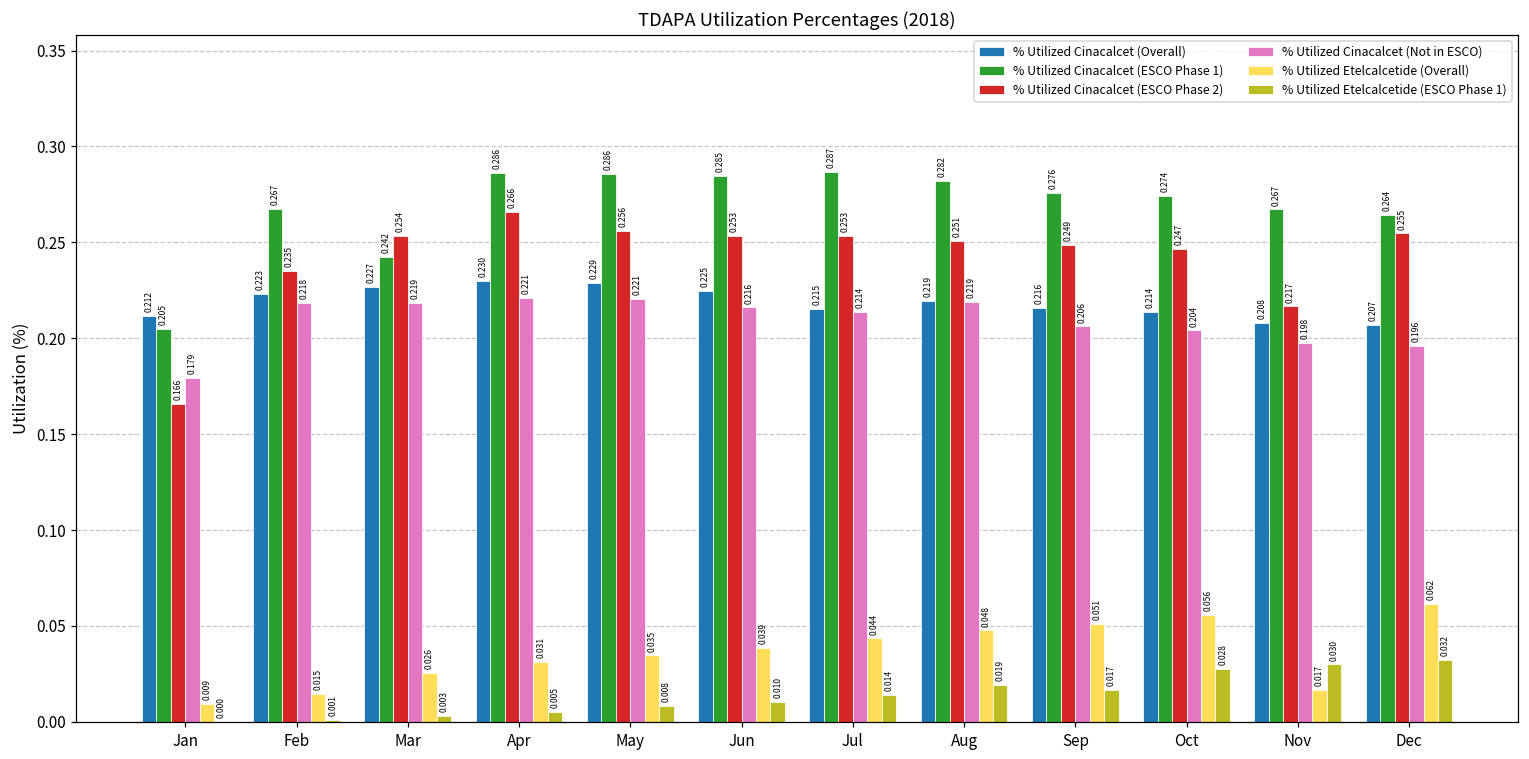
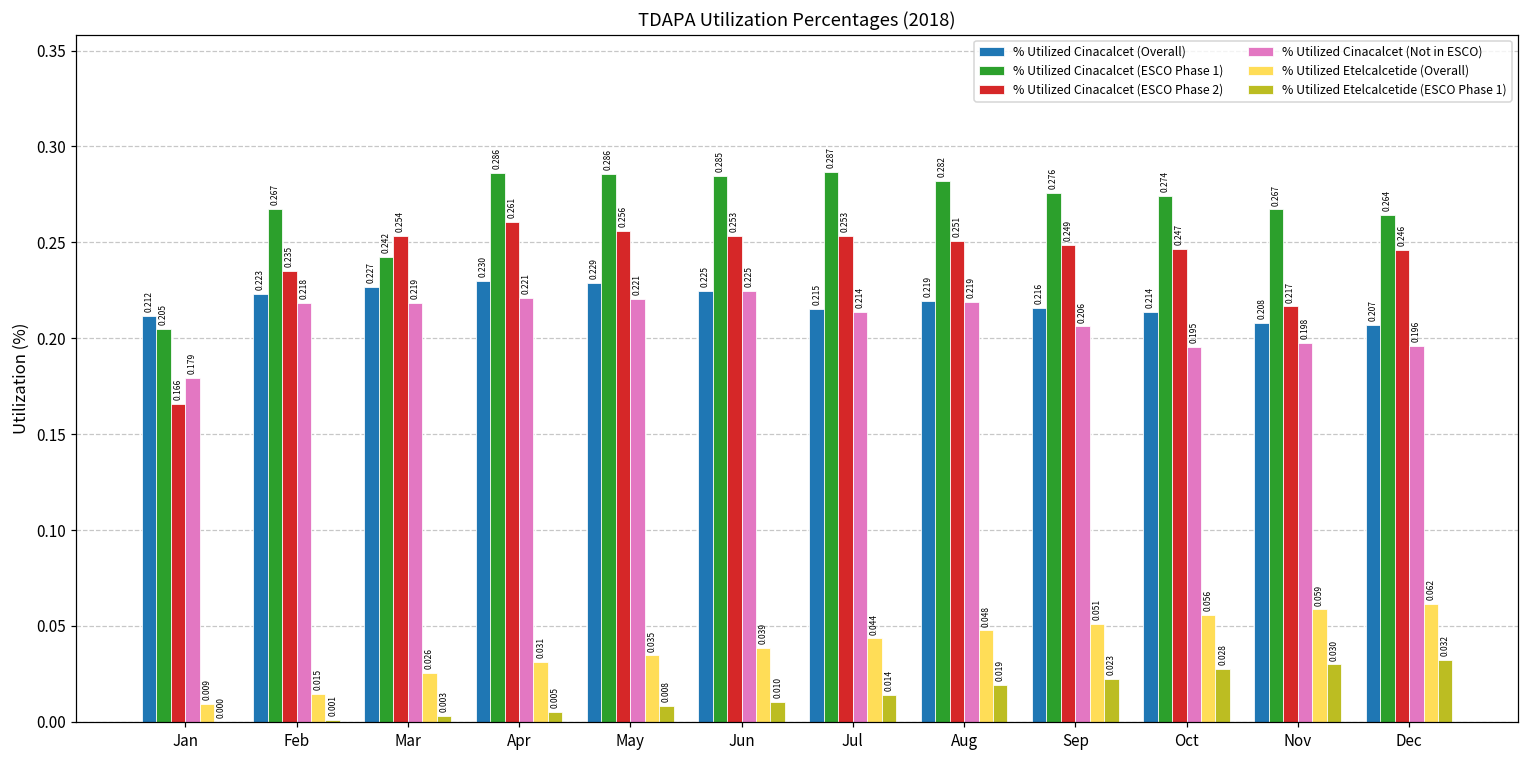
  {
    "% Utilized Cinacalcet (Overall)": {
      "Jan": 0.212,
      "Feb": 0.223,
      "Mar": 0.227,
      "Apr": 0.230,
      "May": 0.229,
      "Jun": 0.225,
      "Jul": 0.215,
      "Aug": 0.219,
      "Sep": 0.216,
      "Oct": 0.214,
      "Nov": 0.208,
      "Dec": 0.207
    },
    "% Utilized Cinacalcet (ESCO Phase 1)": {
      "Jan": 0.205,
      "Feb": 0.267,
      "Mar": 0.242,
      "Apr": 0.286,
      "May": 0.286,
      "Jun": 0.285,
      "Jul": 0.287,
      "Aug": 0.282,
      "Sep": 0.276,
      "Oct": 0.274,
      "Nov": 0.267,
      "Dec": 0.264
    },
    "% Utilized Cinacalcet (ESCO Phase 2)": {
      "Jan": 0.166,
      "Feb": 0.235,
      "Mar": 0.254,
-     "Apr": 0.266,
+     "Apr": 0.261,
      "May": 0.256,
      "Jun": 0.253,
      "Jul": 0.253,
      "Aug": 0.251,
      "Sep": 0.249,
      "Oct": 0.247,
      "Nov": 0.217,
-     "Dec": 0.255
+     "Dec": 0.246
    },
    "% Utilized Cinacalcet (Not in ESCO)": {
      "Jan": 0.179,
      "Feb": 0.218,
      "Mar": 0.219,
      "Apr": 0.221,
      "May": 0.221,
-     "Jun": 0.216,
+     "Jun": 0.225,
      "Jul": 0.214,
      "Aug": 0.219,
      "Sep": 0.206,
-     "Oct": 0.204,
+     "Oct": 0.195,
      "Nov": 0.198,
      "Dec": 0.196
    },
    "% Utilized Etelcalcetide (Overall)": {
      "Jan": 0.009,
      "Feb": 0.015,
      "Mar": 0.026,
      "Apr": 0.031,
      "May": 0.035,
      "Jun": 0.039,
      "Jul": 0.044,
      "Aug": 0.048,
      "Sep": 0.051,
      "Oct": 0.056,
-     "Nov": 0.017,
+     "Nov": 0.059,
      "Dec": 0.062
    },
    "% Utilized Etelcalcetide (ESCO Phase 1)": {
      "Jan": 0.000,
      "Feb": 0.001,
      "Mar": 0.003,
      "Apr": 0.005,
      "May": 0.008,
      "Jun": 0.010,
      "Jul": 0.014,
      "Aug": 0.019,
-     "Sep": 0.017,
+     "Sep": 0.023,
      "Oct": 0.028,
      "Nov": 0.030,
      "Dec": 0.032
    }
  }
